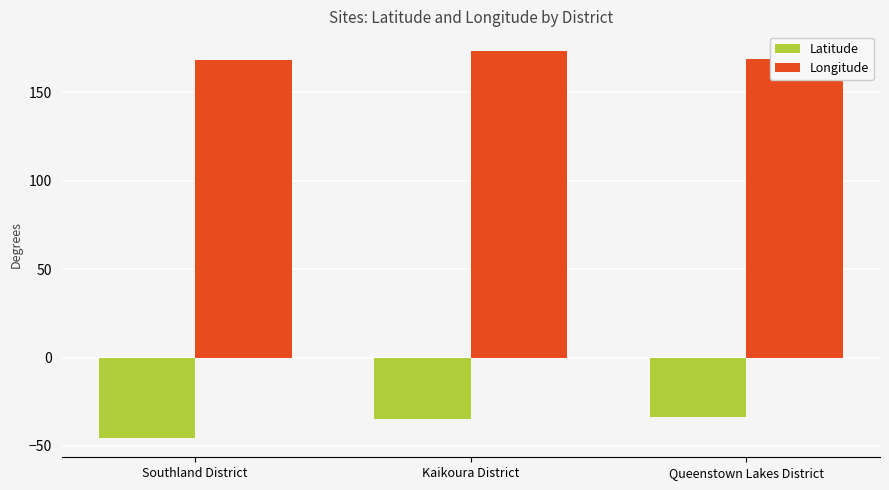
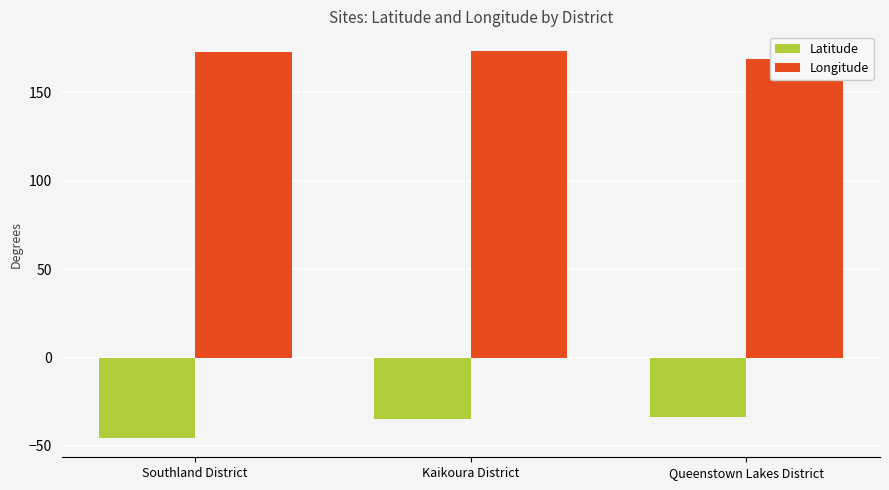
  {
    "Latitude": {
      "Southland District": -45,
      "Kaikoura District": -35,
      "Queenstown Lakes District": -34
    },
    "Longitude": {
-     "Southland District": 168,
+     "Southland District": 173,
      "Kaikoura District": 174
    }
  }
